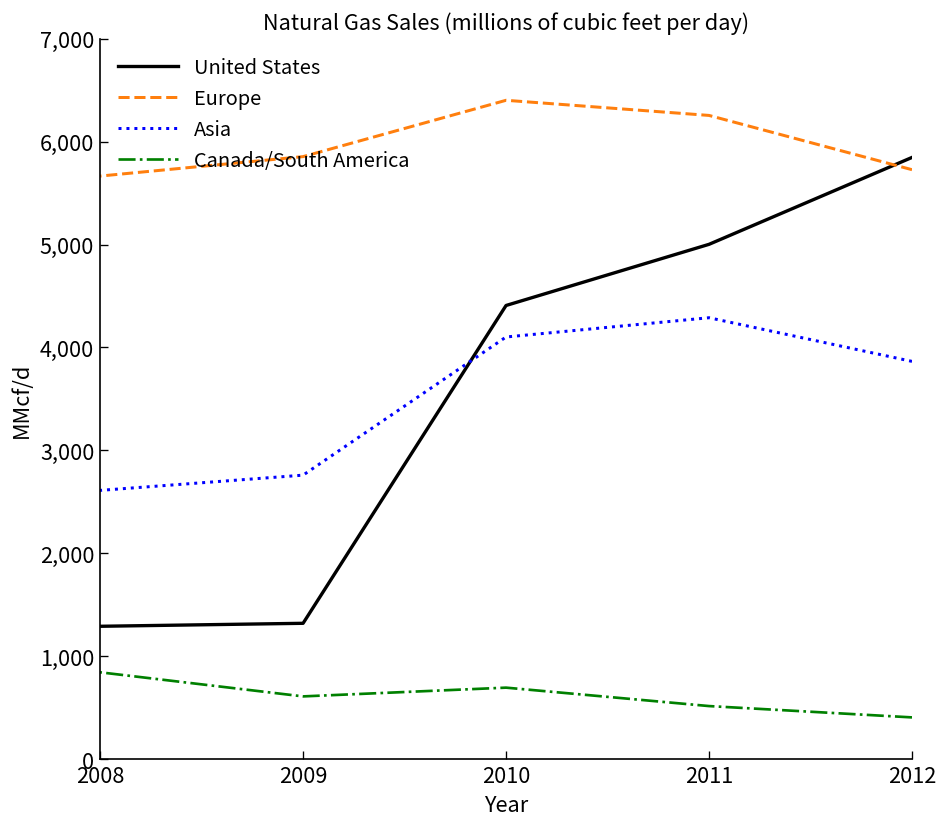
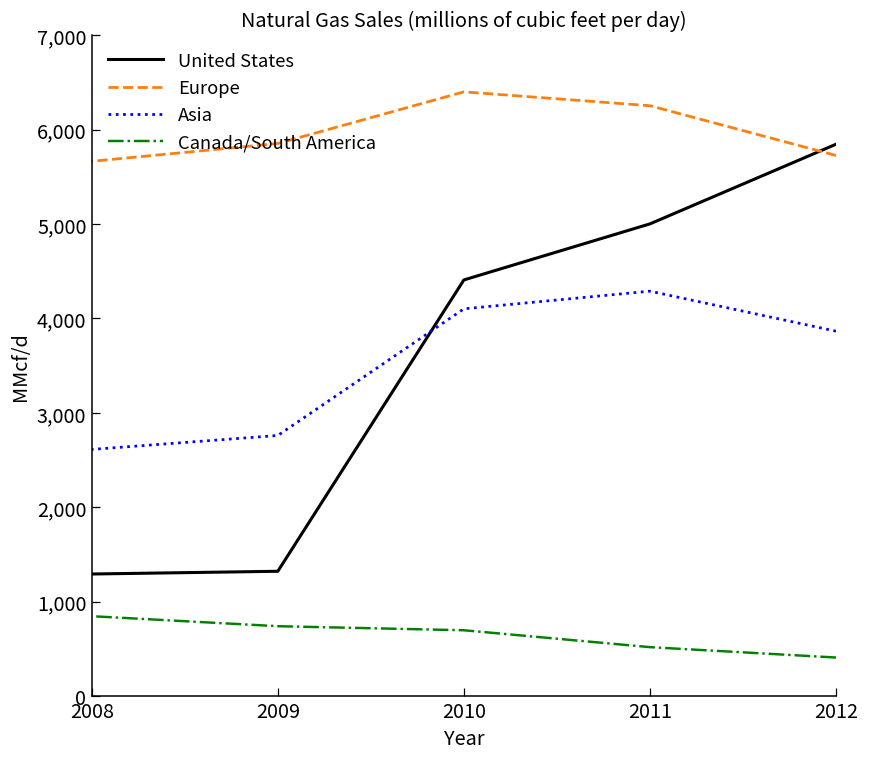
  {
    "United States": {
      "2008": "1,300",
      "2009": "1,300",
      "2010": "4,400",
      "2011": "5,000",
      "2012": "5,800"
    },
    "Europe": {
      "2008": "5,700",
      "2009": "5,900",
      "2010": "6,400",
      "2011": "6,300",
      "2012": "5,700"
    },
    "Asia": {
      "2008": "2,600",
      "2009": "2,800",
      "2010": "4,100",
      "2011": "4,300",
      "2012": "3,900"
    },
    "Canada/South America": {
      "2008": "800",
-     "2009": "600",
+     "2009": "700",
      "2010": "700",
      "2011": "500",
      "2012": "400"
    }
  }
